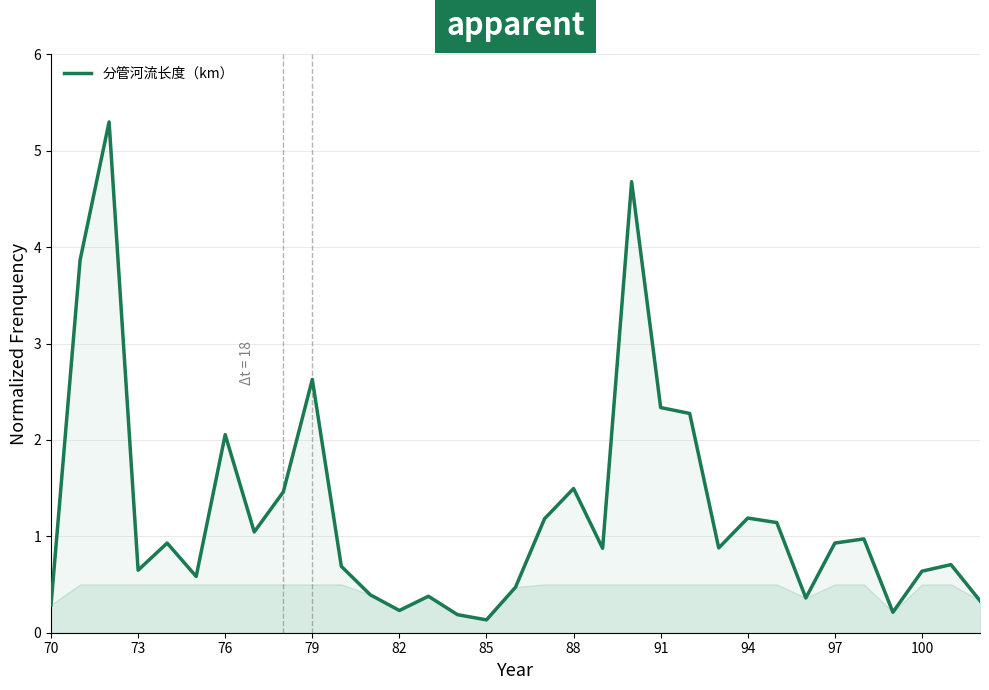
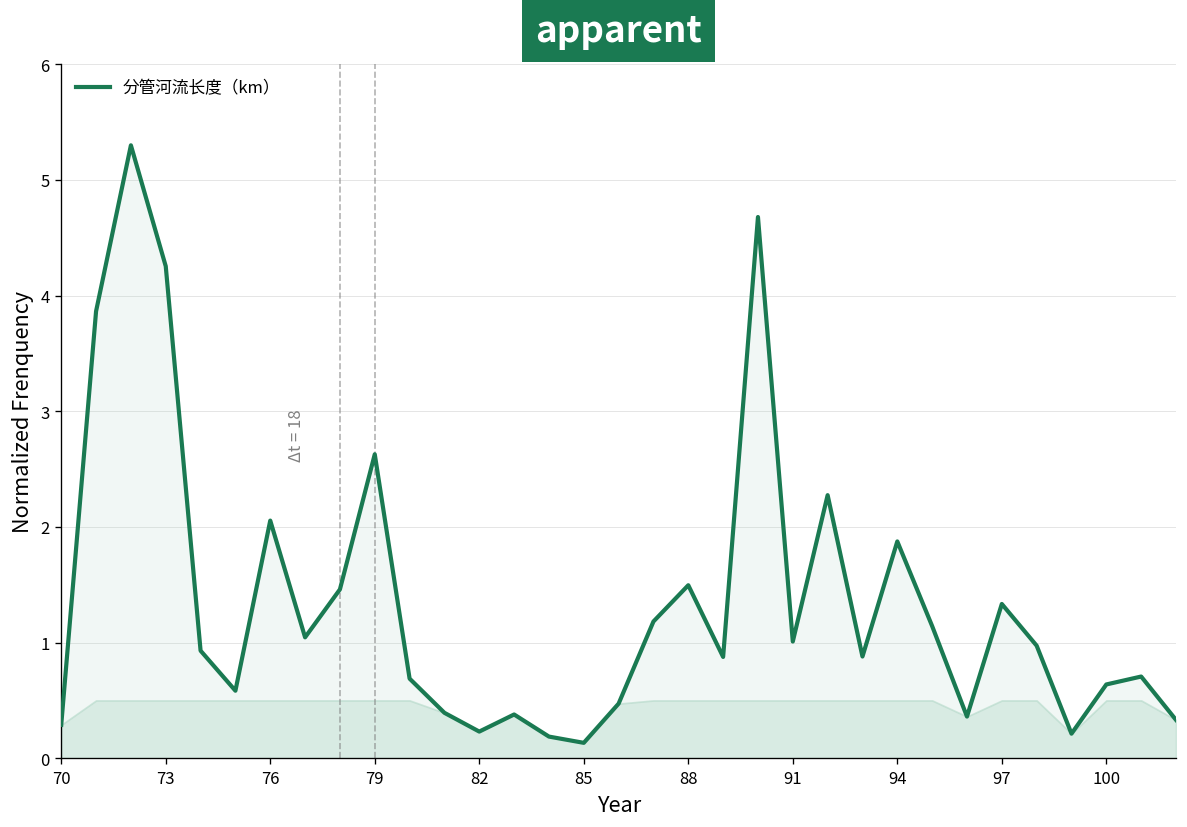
  {
    "分管河流长度（km）": {
-     "73": 0.6,
+     "73": 4.3,
      "76": 2.1,
      "79": 2.6,
      "88": 1.5,
-     "91": 2.3,
-     "94": 1.2,
-     "97": 0.9,
+     "91": 1.0,
+     "94": 1.9,
+     "97": 1.3,
      "100": 0.6
    }
  }
